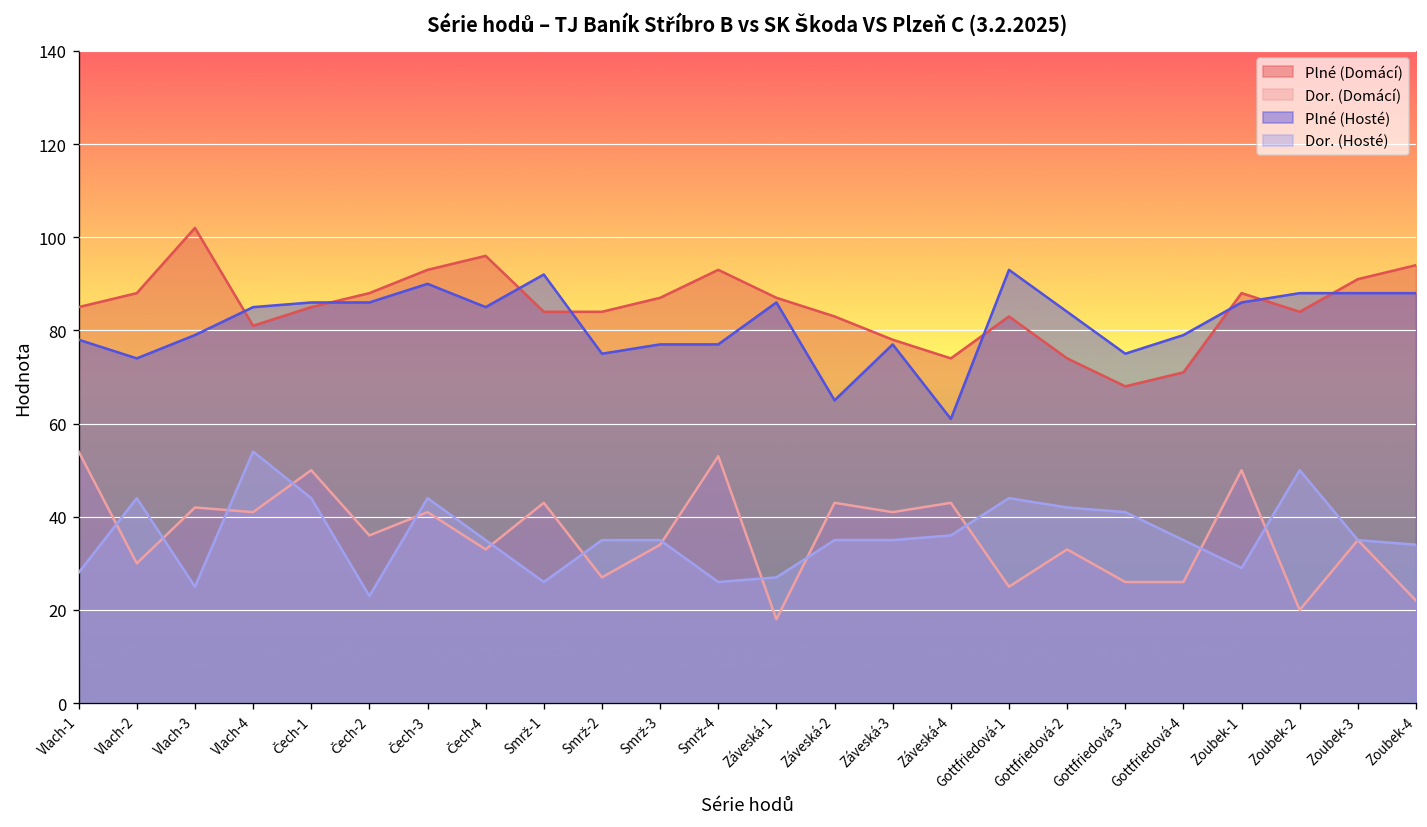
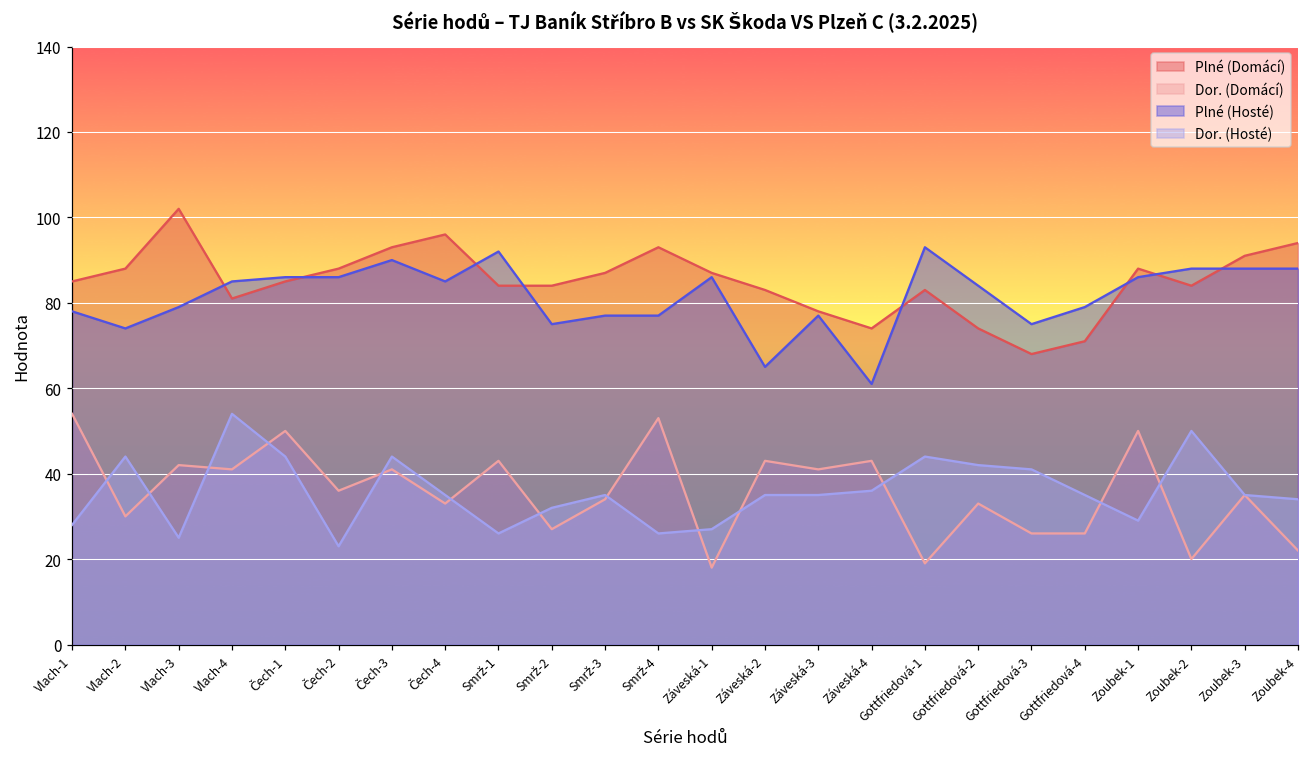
  {
    "Plné (Domácí)": {
      "Vlach-1": 85,
      "Vlach-2": 88,
      "Vlach-3": 102,
      "Vlach-4": 81,
      "Čech-1": 85,
      "Čech-2": 88,
      "Čech-3": 93,
      "Čech-4": 96,
      "Smrž-1": 84,
      "Smrž-2": 84,
      "Smrž-3": 87,
      "Smrž-4": 93,
      "Záveská-1": 87,
      "Záveská-2": 83,
      "Záveská-3": 78,
      "Záveská-4": 74,
      "Gottfriedová-1": 83,
      "Gottfriedová-2": 74,
      "Gottfriedová-3": 68,
      "Gottfriedová-4": 71,
      "Zoubek-1": 88,
      "Zoubek-2": 84,
      "Zoubek-3": 91,
      "Zoubek-4": 94
    },
    "Dor. (Domácí)": {
      "Vlach-1": 54,
      "Vlach-2": 30,
      "Vlach-3": 42,
      "Vlach-4": 41,
      "Čech-1": 50,
      "Čech-2": 36,
      "Čech-3": 41,
      "Čech-4": 33,
      "Smrž-1": 43,
      "Smrž-2": 27,
      "Smrž-3": 34,
      "Smrž-4": 53,
      "Záveská-1": 18,
      "Záveská-2": 43,
      "Záveská-3": 41,
      "Záveská-4": 43,
-     "Gottfriedová-1": 25,
+     "Gottfriedová-1": 19,
      "Gottfriedová-2": 33,
      "Gottfriedová-3": 26,
      "Gottfriedová-4": 26,
      "Zoubek-1": 50,
      "Zoubek-2": 20,
      "Zoubek-4": 22
    },
    "Plné (Hosté)": {
      "Vlach-1": 78,
      "Vlach-2": 74,
      "Vlach-3": 79,
      "Vlach-4": 85,
      "Čech-1": 86,
      "Čech-2": 86,
      "Čech-3": 90,
      "Čech-4": 85,
      "Smrž-1": 92,
      "Smrž-2": 75,
      "Smrž-3": 77,
      "Smrž-4": 77,
      "Záveská-1": 86,
      "Záveská-2": 65,
      "Záveská-3": 77,
      "Záveská-4": 61,
      "Gottfriedová-1": 93,
      "Gottfriedová-2": 84,
      "Gottfriedová-3": 75,
      "Gottfriedová-4": 79,
      "Zoubek-1": 86,
      "Zoubek-2": 88,
      "Zoubek-3": 88,
      "Zoubek-4": 88
    },
    "Dor. (Hosté)": {
      "Vlach-1": 28,
      "Vlach-2": 44,
      "Vlach-3": 25,
      "Vlach-4": 54,
      "Čech-1": 44,
      "Čech-2": 23,
      "Čech-3": 44,
      "Čech-4": 35,
      "Smrž-1": 26,
-     "Smrž-2": 35,
+     "Smrž-2": 32,
      "Smrž-3": 35,
      "Smrž-4": 26,
      "Záveská-1": 27,
      "Záveská-2": 35,
      "Záveská-3": 35,
      "Záveská-4": 36,
      "Gottfriedová-1": 44,
      "Gottfriedová-2": 42,
      "Gottfriedová-3": 41,
      "Gottfriedová-4": 35,
      "Zoubek-1": 29,
      "Zoubek-2": 50,
      "Zoubek-4": 34
    }
  }
